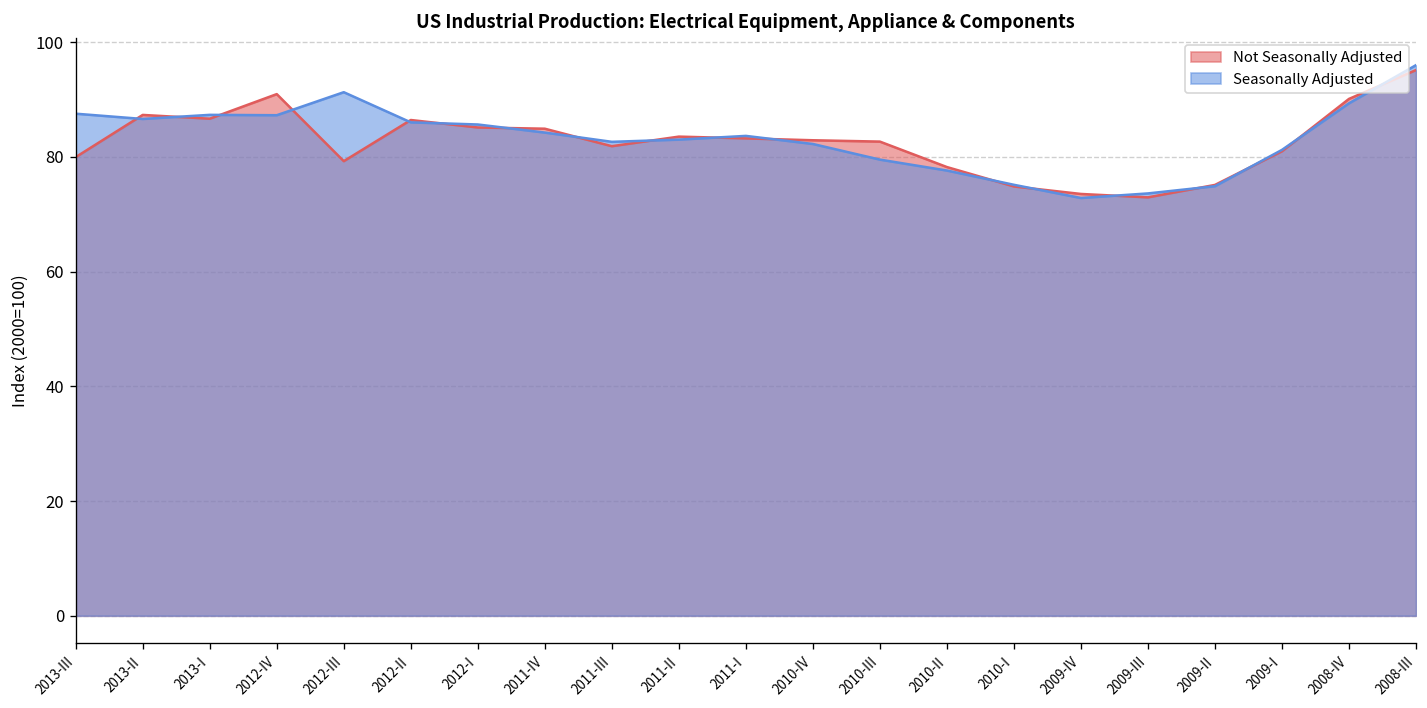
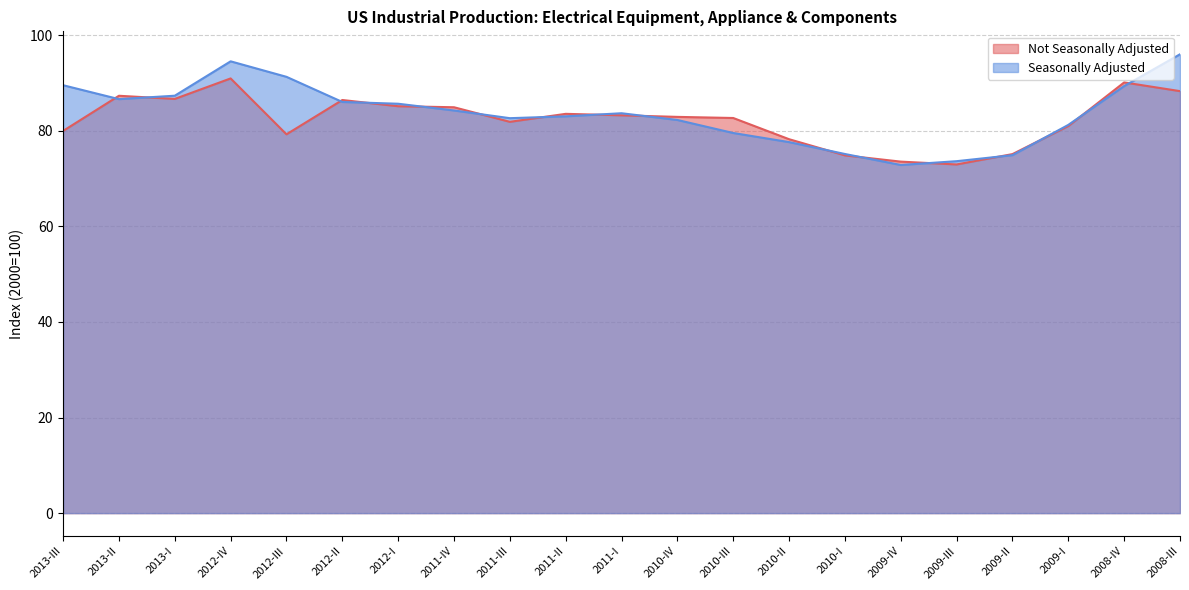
  {
    "Not Seasonally Adjusted": {
      "2013-III": 80,
      "2013-II": 87,
      "2013-I": 87,
      "2012-IV": 91,
      "2012-III": 79,
      "2011-IV": 85,
      "2011-III": 82,
      "2010-IV": 83,
      "2010-III": 83,
      "2010-II": 78,
      "2009-IV": 74,
      "2009-III": 73,
      "2008-IV": 90,
-     "2008-III": 95
+     "2008-III": 88
    },
    "Seasonally Adjusted": {
-     "2013-III": 88,
+     "2013-III": 90,
      "2013-II": 87,
      "2013-I": 87,
-     "2012-IV": 87,
+     "2012-IV": 95,
      "2012-III": 91,
      "2011-IV": 84,
      "2011-III": 83,
      "2010-IV": 82,
      "2010-III": 80,
      "2010-II": 78,
      "2009-IV": 73,
      "2009-III": 74,
      "2008-IV": 89,
      "2008-III": 96
    }
  }
